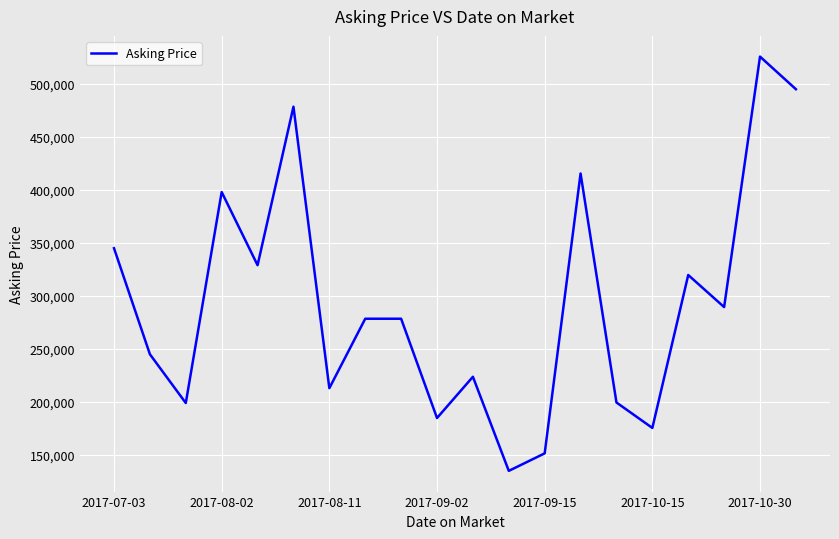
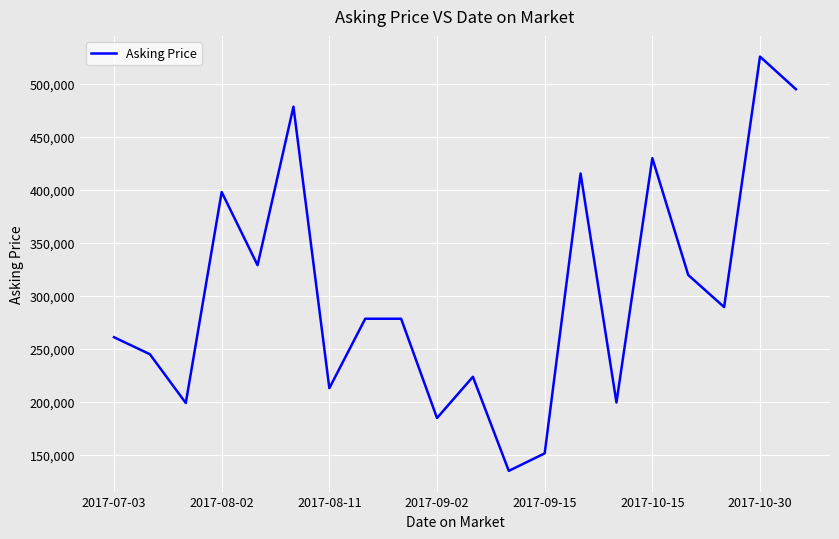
  {
-   "2017-07-03": "345,000",
+   "2017-07-03": "261,000",
    "2017-08-02": "398,000",
    "2017-08-11": "213,000",
    "2017-09-02": "185,000",
    "2017-09-15": "152,000",
-   "2017-10-15": "176,000",
+   "2017-10-15": "430,000",
    "2017-10-30": "526,000"
  }
